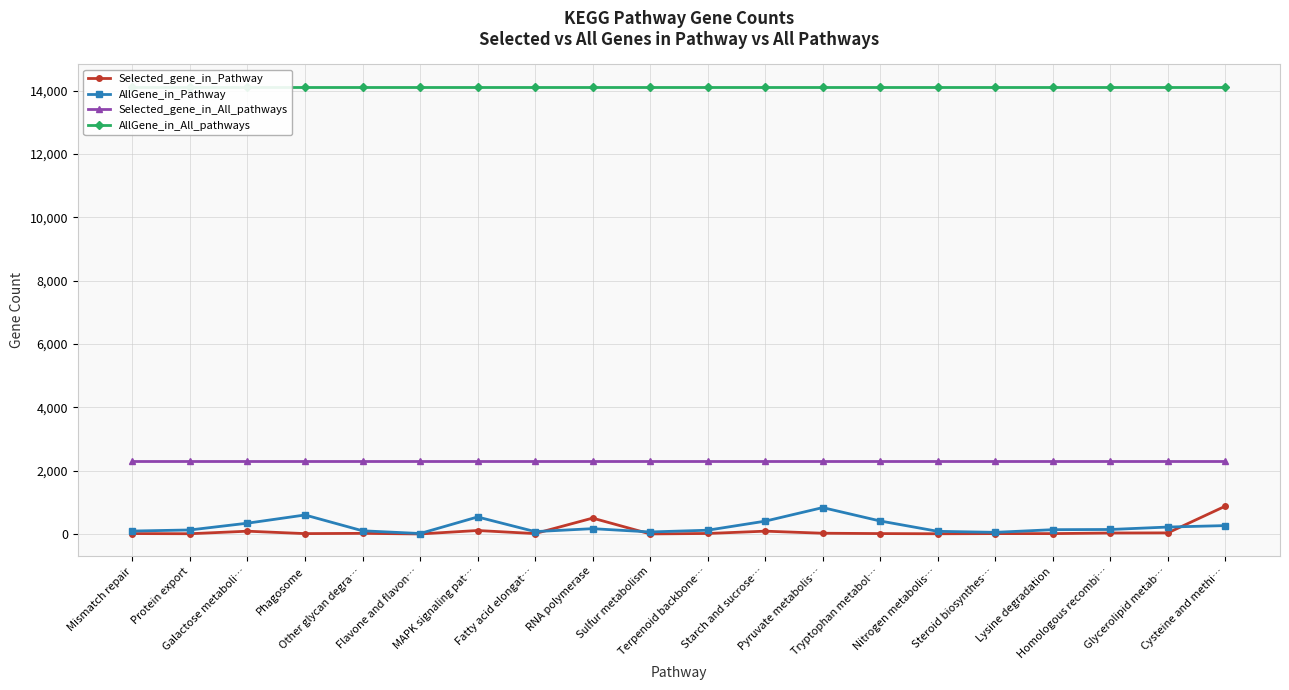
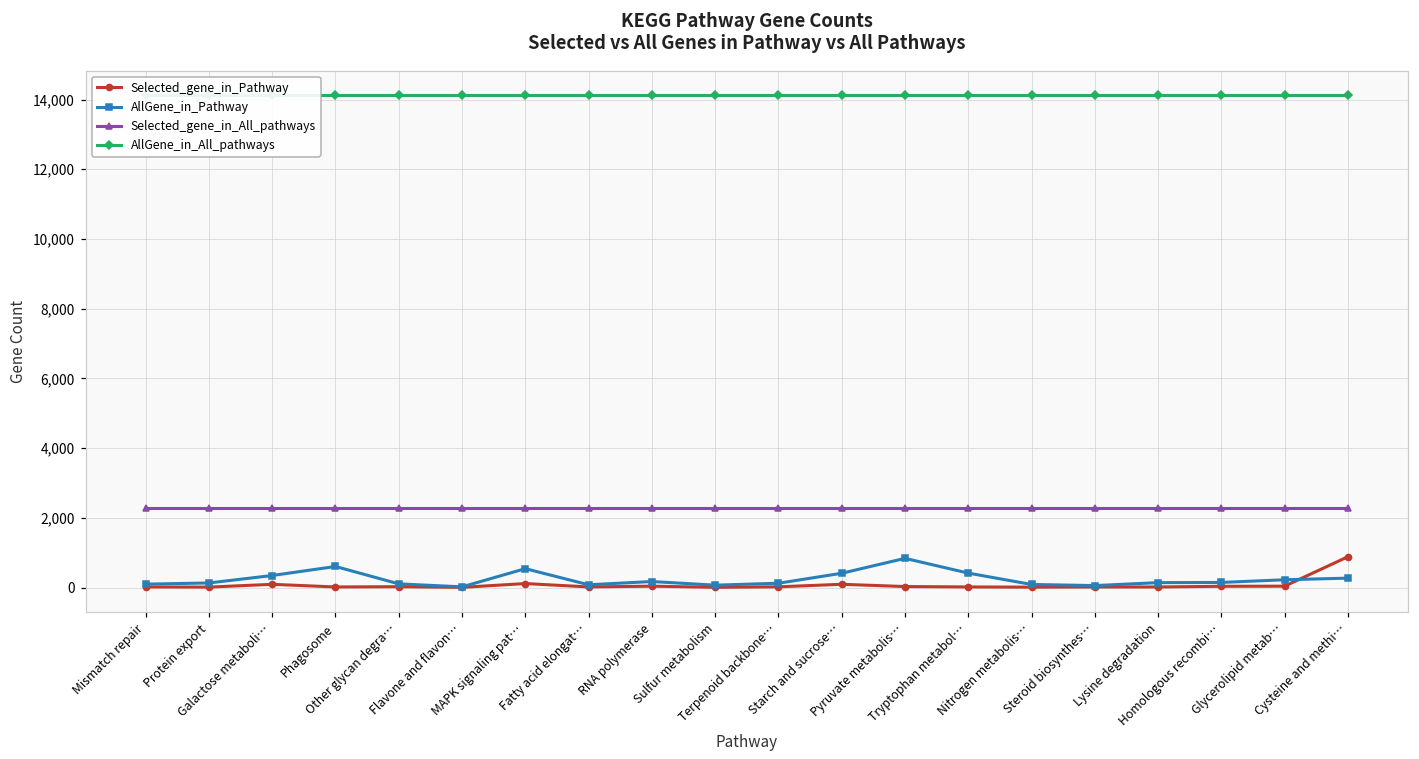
  {
    "Selected_gene_in_Pathway": {
      "Mismatch repair": "0",
      "Protein export": "0",
      "Galactose metaboli…": "100",
      "Phagosome": "0",
      "Other glycan degra…": "0",
      "MAPK signaling pat…": "100",
-     "RNA polymerase": "500",
+     "RNA polymerase": "0",
      "Terpenoid backbone…": "0",
      "Starch and sucrose…": "100",
      "Pyruvate metabolis…": "0",
      "Tryptophan metabol…": "0",
      "Lysine degradation": "0",
      "Homologous recombi…": "0",
      "Glycerolipid metab…": "0",
      "Cysteine and methi…": "900"
    },
    "AllGene_in_Pathway": {
      "Mismatch repair": "100",
      "Protein export": "100",
      "Galactose metaboli…": "300",
      "Phagosome": "600",
      "Other glycan degra…": "100",
      "MAPK signaling pat…": "500",
      "RNA polymerase": "200",
      "Terpenoid backbone…": "100",
      "Starch and sucrose…": "400",
      "Pyruvate metabolis…": "800",
      "Tryptophan metabol…": "400",
      "Lysine degradation": "100",
      "Homologous recombi…": "100",
      "Glycerolipid metab…": "200",
      "Cysteine and methi…": "300"
    },
    "Selected_gene_in_All_pathways": {
      "Mismatch repair": "2,300",
      "Protein export": "2,300",
      "Galactose metaboli…": "2,300",
      "Phagosome": "2,300",
      "Other glycan degra…": "2,300",
      "Flavone and flavon…": "2,300",
      "MAPK signaling pat…": "2,300",
      "Fatty acid elongat…": "2,300",
      "RNA polymerase": "2,300",
      "Sulfur metabolism": "2,300",
      "Terpenoid backbone…": "2,300",
      "Starch and sucrose…": "2,300",
      "Pyruvate metabolis…": "2,300",
      "Tryptophan metabol…": "2,300",
      "Nitrogen metabolis…": "2,300",
      "Steroid biosynthes…": "2,300",
      "Lysine degradation": "2,300",
      "Homologous recombi…": "2,300",
      "Glycerolipid metab…": "2,300",
      "Cysteine and methi…": "2,300"
    },
    "AllGene_in_All_pathways": {
      "Phagosome": "14,100",
      "Other glycan degra…": "14,100",
      "Flavone and flavon…": "14,100",
      "MAPK signaling pat…": "14,100",
      "Fatty acid elongat…": "14,100",
      "RNA polymerase": "14,100",
      "Sulfur metabolism": "14,100",
      "Terpenoid backbone…": "14,100",
      "Starch and sucrose…": "14,100",
      "Pyruvate metabolis…": "14,100",
      "Tryptophan metabol…": "14,100",
      "Nitrogen metabolis…": "14,100",
      "Steroid biosynthes…": "14,100",
      "Lysine degradation": "14,100",
      "Homologous recombi…": "14,100",
      "Glycerolipid metab…": "14,100",
      "Cysteine and methi…": "14,100"
    }
  }
